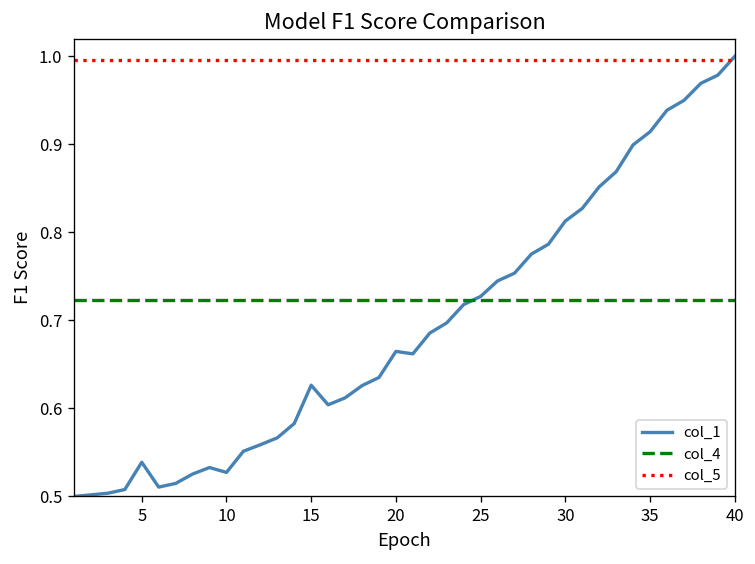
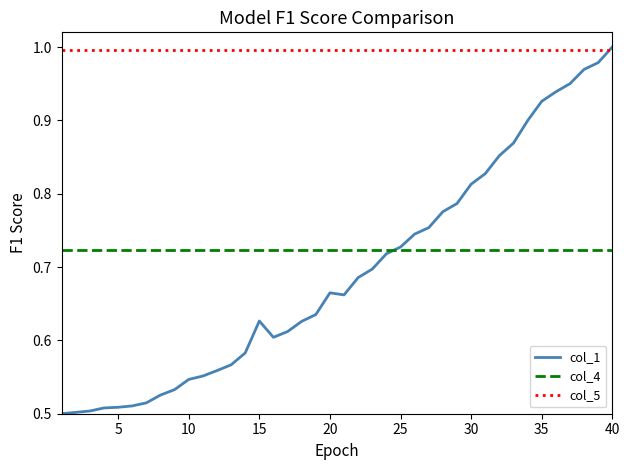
  {
    "col_1": {
-     "5": 0.54,
-     "10": 0.53,
+     "5": 0.51,
+     "10": 0.55,
      "15": 0.63,
      "20": 0.66,
      "25": 0.73,
      "30": 0.81,
-     "35": 0.91,
+     "35": 0.93,
      "40": 1.00
    },
    "col_4": {
      "5": 0.72,
      "10": 0.72,
      "15": 0.72,
      "20": 0.72,
      "25": 0.72,
      "30": 0.72,
      "35": 0.72,
      "40": 0.72
    },
    "col_5": {
      "5": 1.00,
      "10": 1.00,
      "15": 1.00,
      "20": 1.00,
      "25": 1.00,
      "30": 1.00,
      "35": 1.00,
      "40": 1.00
    }
  }
